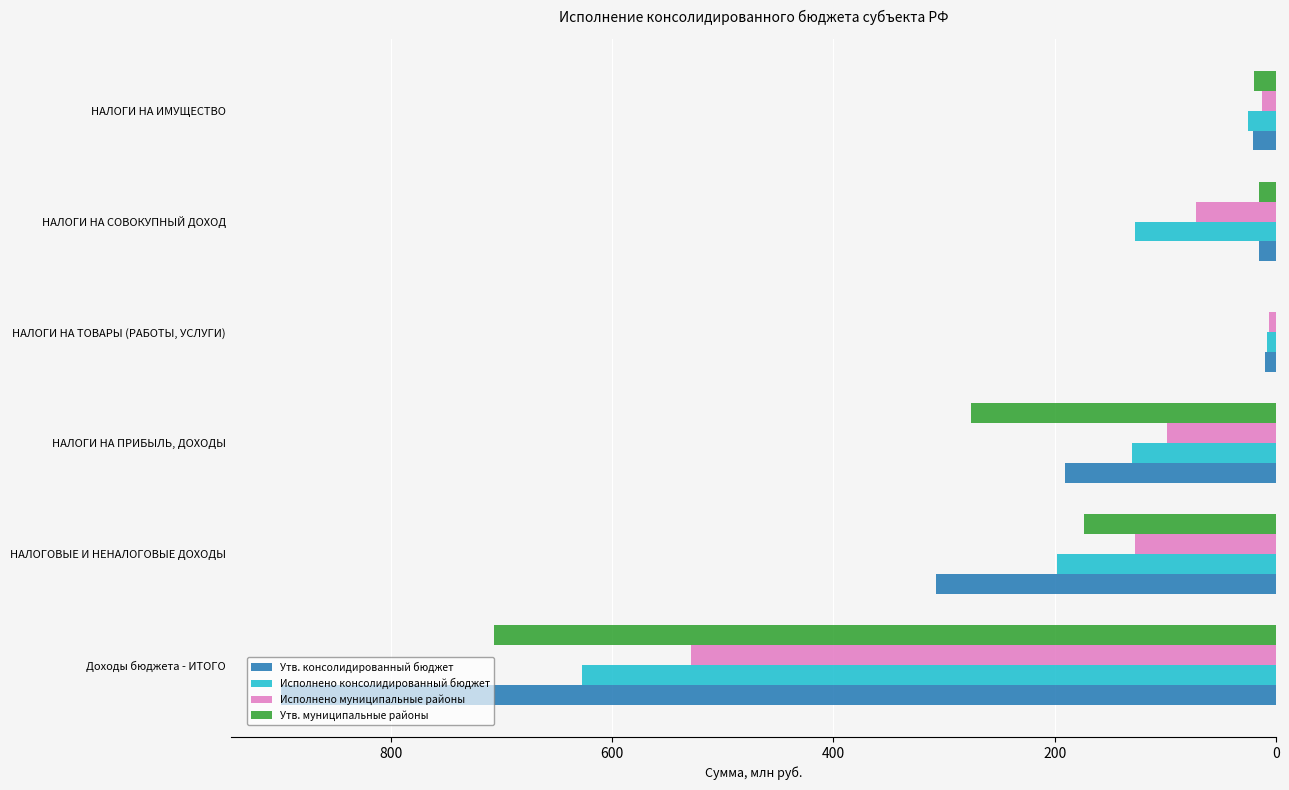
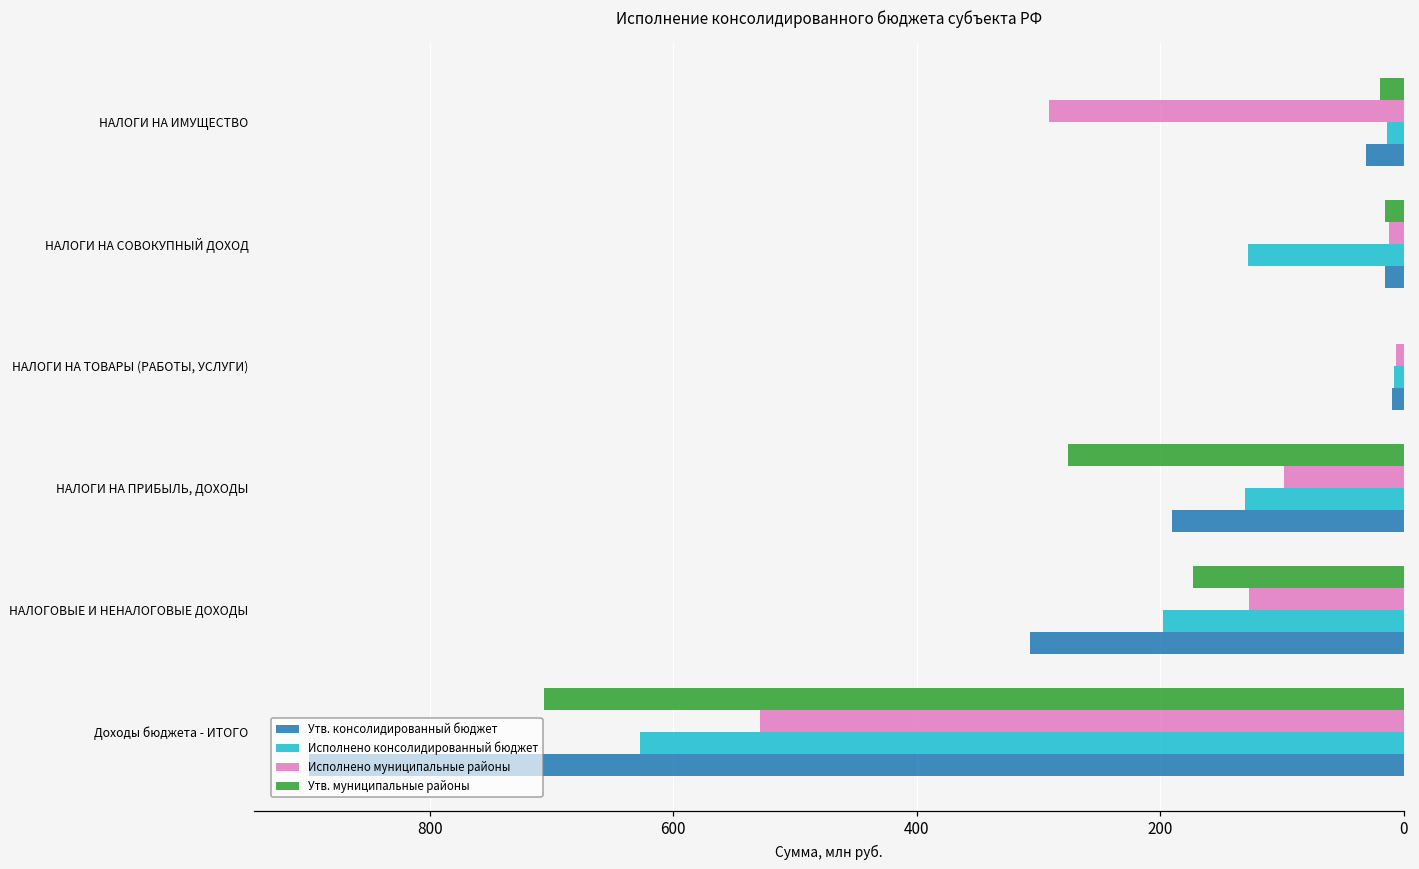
  {
    "Утв. консолидированный бюджет": {
-     "НАЛОГИ НА ИМУЩЕСТВО": 21,
+     "НАЛОГИ НА ИМУЩЕСТВО": 31,
      "НАЛОГИ НА СОВОКУПНЫЙ ДОХОД": 15,
      "НАЛОГИ НА ТОВАРЫ (РАБОТЫ, УСЛУГИ)": 10,
      "НАЛОГИ НА ПРИБЫЛЬ, ДОХОДЫ": 191,
      "НАЛОГОВЫЕ И НЕНАЛОГОВЫЕ ДОХОДЫ": 307
    },
    "Исполнено консолидированный бюджет": {
-     "НАЛОГИ НА ИМУЩЕСТВО": 26,
+     "НАЛОГИ НА ИМУЩЕСТВО": 14,
      "НАЛОГИ НА СОВОКУПНЫЙ ДОХОД": 128,
      "НАЛОГИ НА ТОВАРЫ (РАБОТЫ, УСЛУГИ)": 8,
      "НАЛОГИ НА ПРИБЫЛЬ, ДОХОДЫ": 130,
      "НАЛОГОВЫЕ И НЕНАЛОГОВЫЕ ДОХОДЫ": 198,
      "Доходы бюджета - ИТОГО": 627
    },
    "Исполнено муниципальные районы": {
-     "НАЛОГИ НА ИМУЩЕСТВО": 13,
-     "НАЛОГИ НА СОВОКУПНЫЙ ДОХОД": 72,
+     "НАЛОГИ НА ИМУЩЕСТВО": 292,
+     "НАЛОГИ НА СОВОКУПНЫЙ ДОХОД": 12,
      "НАЛОГИ НА ТОВАРЫ (РАБОТЫ, УСЛУГИ)": 6,
      "НАЛОГИ НА ПРИБЫЛЬ, ДОХОДЫ": 99,
      "НАЛОГОВЫЕ И НЕНАЛОГОВЫЕ ДОХОДЫ": 127,
      "Доходы бюджета - ИТОГО": 529
    },
    "Утв. муниципальные районы": {
      "НАЛОГИ НА ИМУЩЕСТВО": 20,
      "НАЛОГИ НА СОВОКУПНЫЙ ДОХОД": 15,
      "НАЛОГИ НА ТОВАРЫ (РАБОТЫ, УСЛУГИ)": 0,
      "НАЛОГИ НА ПРИБЫЛЬ, ДОХОДЫ": 276,
      "НАЛОГОВЫЕ И НЕНАЛОГОВЫЕ ДОХОДЫ": 174,
      "Доходы бюджета - ИТОГО": 707
    }
  }
